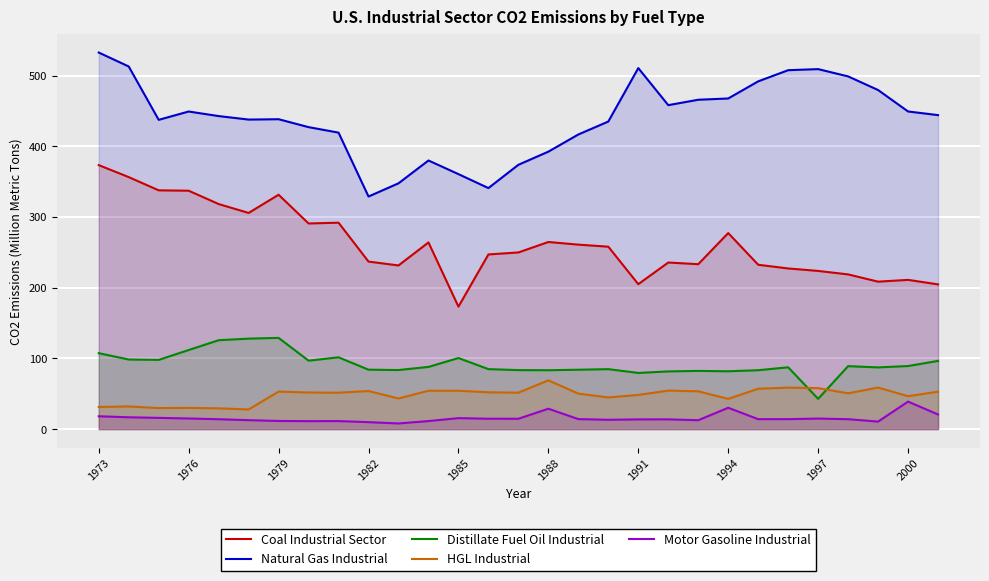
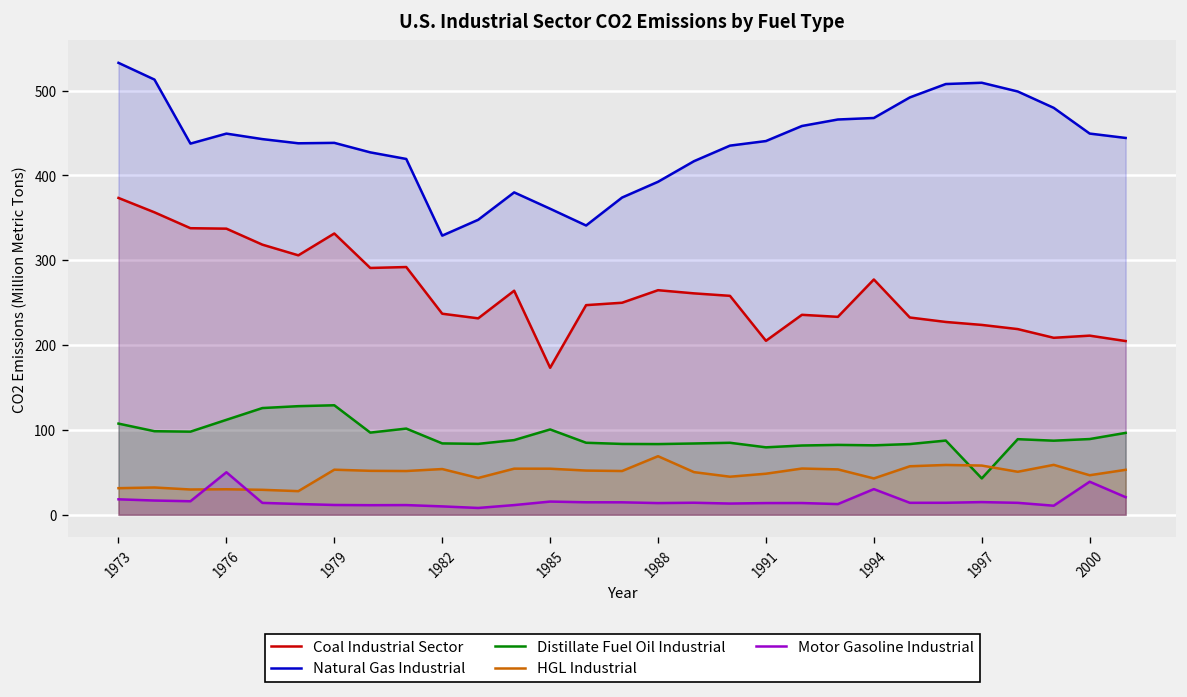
  {
    "Coal Industrial Sector": {
      "1973": 370,
      "1976": 340,
      "1979": 330,
      "1982": 240,
      "1985": 170,
      "1988": 260,
      "1991": 210,
      "1994": 280,
      "1997": 220,
      "2000": 210
    },
    "Natural Gas Industrial": {
      "1973": 530,
      "1976": 450,
      "1979": 440,
      "1982": 330,
      "1985": 360,
      "1988": 390,
-     "1991": 510,
+     "1991": 440,
      "1994": 470,
      "1997": 510,
      "2000": 450
    },
    "Distillate Fuel Oil Industrial": {
      "1973": 110,
      "1976": 110,
      "1979": 130,
      "1982": 80,
      "1985": 100,
      "1988": 80,
      "1991": 80,
      "1994": 80,
      "1997": 40,
      "2000": 90
    },
    "HGL Industrial": {
      "1973": 30,
      "1976": 30,
      "1979": 50,
      "1982": 50,
      "1985": 50,
      "1988": 70,
      "1991": 50,
      "1994": 40,
      "1997": 60,
      "2000": 50
    },
    "Motor Gasoline Industrial": {
      "1973": 20,
-     "1976": 20,
+     "1976": 50,
      "1979": 10,
      "1982": 10,
      "1985": 20,
-     "1988": 30,
+     "1988": 10,
      "1991": 10,
      "1994": 30,
      "1997": 10,
      "2000": 40
    }
  }
